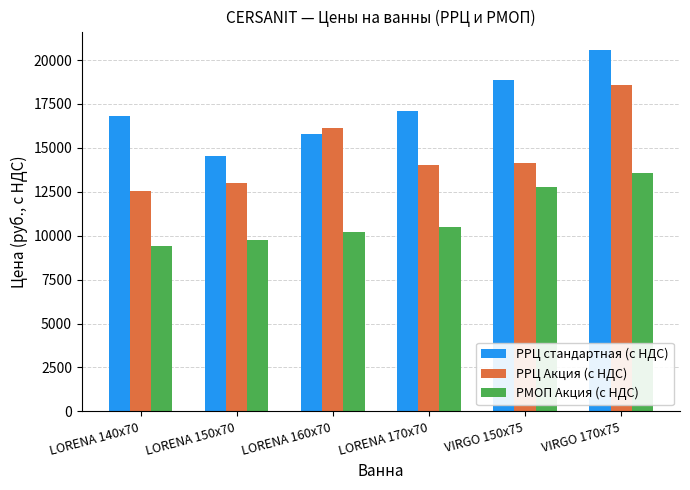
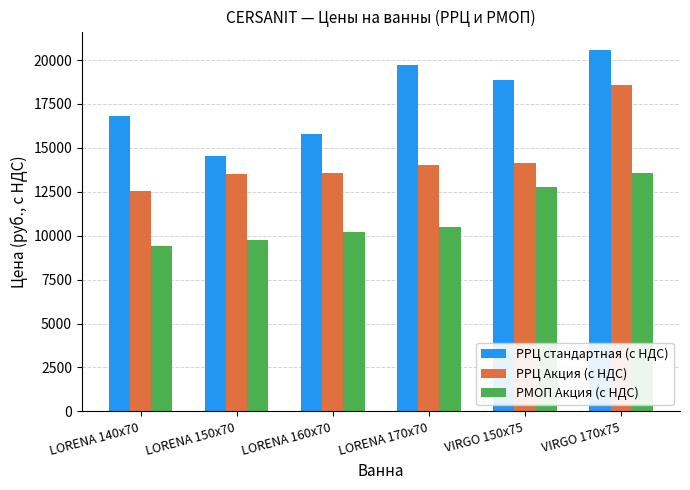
  {
    "РРЦ стандартная (с НДС)": {
      "LORENA 140x70": 16800,
      "LORENA 150x70": 14500,
      "LORENA 160x70": 15800,
-     "LORENA 170x70": 17100,
+     "LORENA 170x70": 19700,
      "VIRGO 150x75": 18900,
      "VIRGO 170x75": 20600
    },
    "РРЦ Акция (с НДС)": {
      "LORENA 140x70": 12600,
-     "LORENA 150x70": 13000,
-     "LORENA 160x70": 16100,
+     "LORENA 150x70": 13500,
+     "LORENA 160x70": 13600,
      "LORENA 170x70": 14000,
      "VIRGO 150x75": 14200,
      "VIRGO 170x75": 18600
    },
    "РМОП Акция (с НДС)": {
      "LORENA 140x70": 9400,
      "LORENA 150x70": 9700,
      "LORENA 160x70": 10200,
      "LORENA 170x70": 10500,
      "VIRGO 150x75": 12800,
      "VIRGO 170x75": 13600
    }
  }
